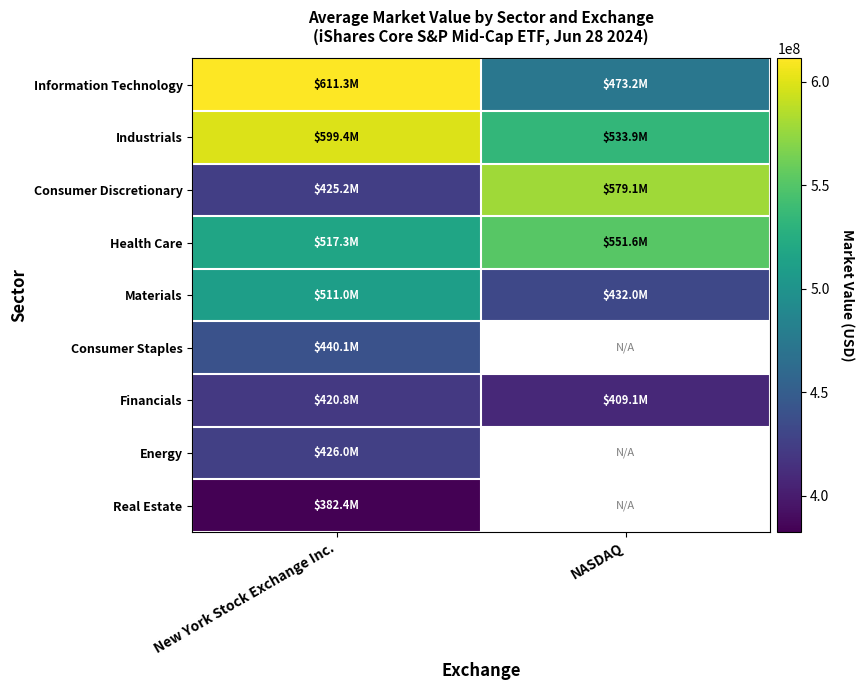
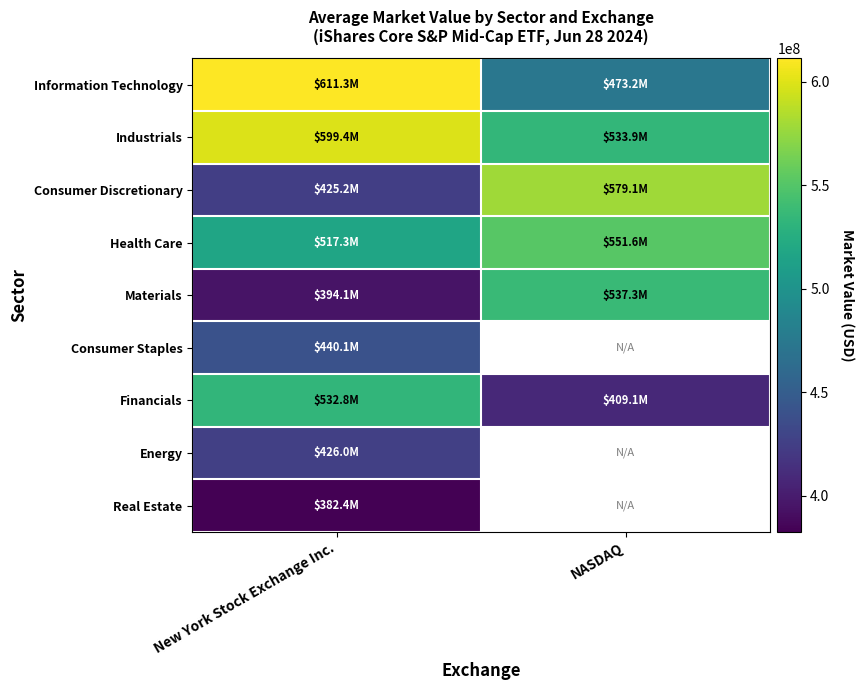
  {
    "Information Technology": {
      "New York Stock Exchange Inc.": "$611.3M",
      "NASDAQ": "$473.2M"
    },
    "Industrials": {
      "New York Stock Exchange Inc.": "$599.4M",
      "NASDAQ": "$533.9M"
    },
    "Consumer Discretionary": {
      "New York Stock Exchange Inc.": "$425.2M",
      "NASDAQ": "$579.1M"
    },
    "Health Care": {
      "New York Stock Exchange Inc.": "$517.3M",
      "NASDAQ": "$551.6M"
    },
    "Materials": {
-     "New York Stock Exchange Inc.": "$511.0M",
-     "NASDAQ": "$432.0M"
+     "New York Stock Exchange Inc.": "$394.1M",
+     "NASDAQ": "$537.3M"
    },
    "Consumer Staples": {
      "New York Stock Exchange Inc.": "$440.1M"
    },
    "Financials": {
-     "New York Stock Exchange Inc.": "$420.8M",
+     "New York Stock Exchange Inc.": "$532.8M",
      "NASDAQ": "$409.1M"
    },
    "Energy": {
      "New York Stock Exchange Inc.": "$426.0M"
    },
    "Real Estate": {
      "New York Stock Exchange Inc.": "$382.4M"
    }
  }
